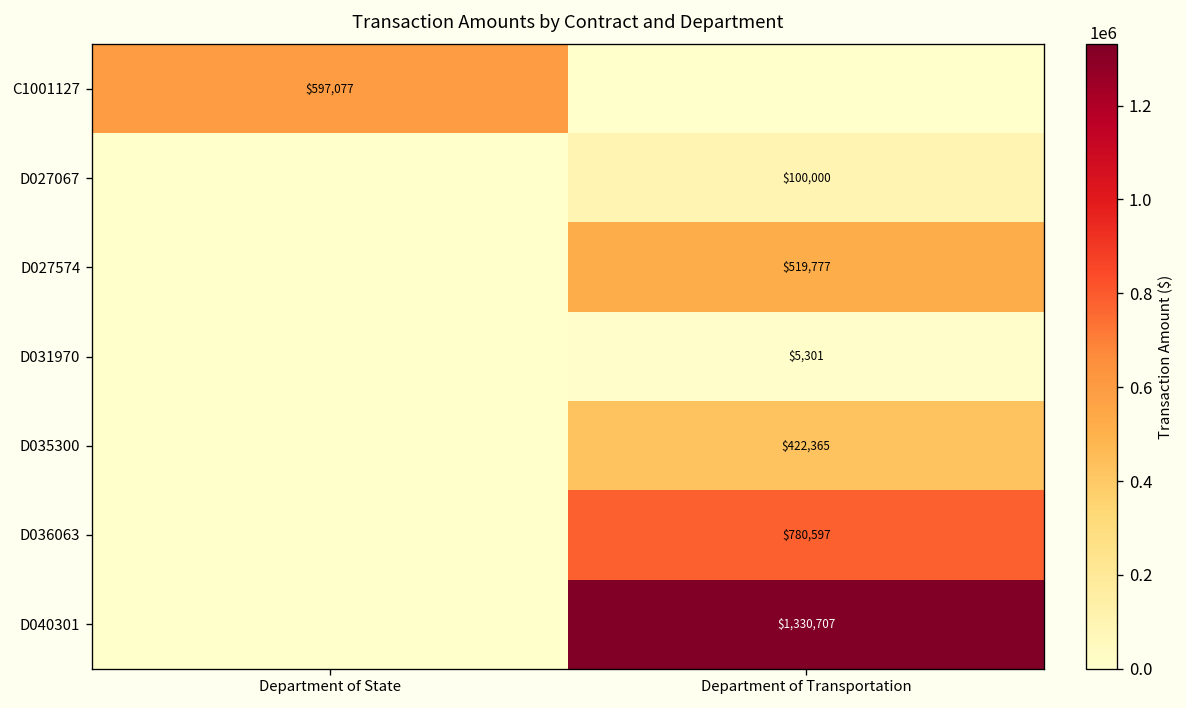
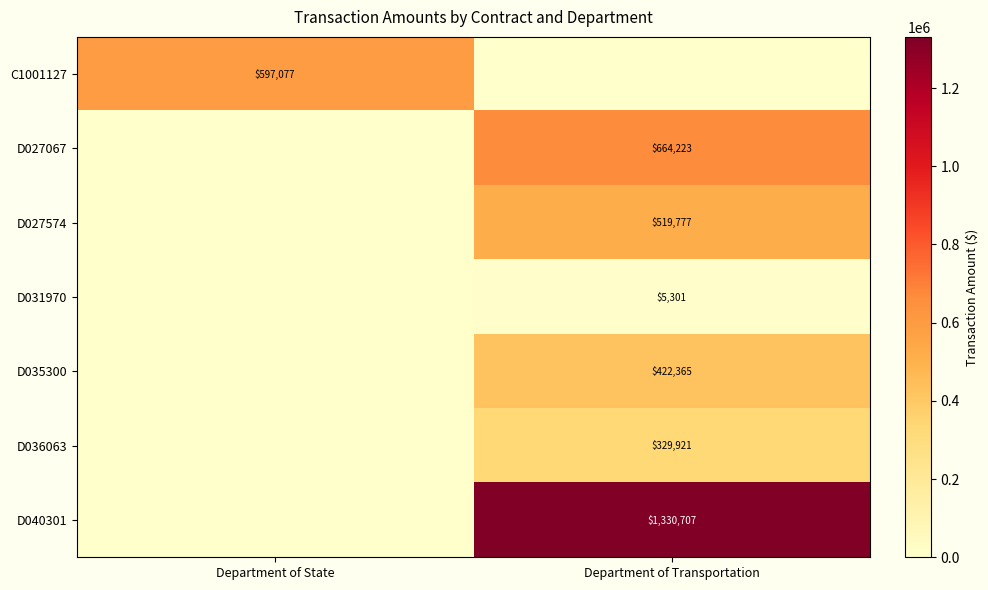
  {
    "C1001127": {
      "Department of State": "$597,077"
    },
    "D027067": {
-     "Department of Transportation": "$100,000"
+     "Department of Transportation": "$664,223"
    },
    "D027574": {
      "Department of Transportation": "$519,777"
    },
    "D031970": {
      "Department of Transportation": "$5,301"
    },
    "D035300": {
      "Department of Transportation": "$422,365"
    },
    "D036063": {
-     "Department of Transportation": "$780,597"
+     "Department of Transportation": "$329,921"
    },
    "D040301": {
      "Department of Transportation": "$1,330,707"
    }
  }
